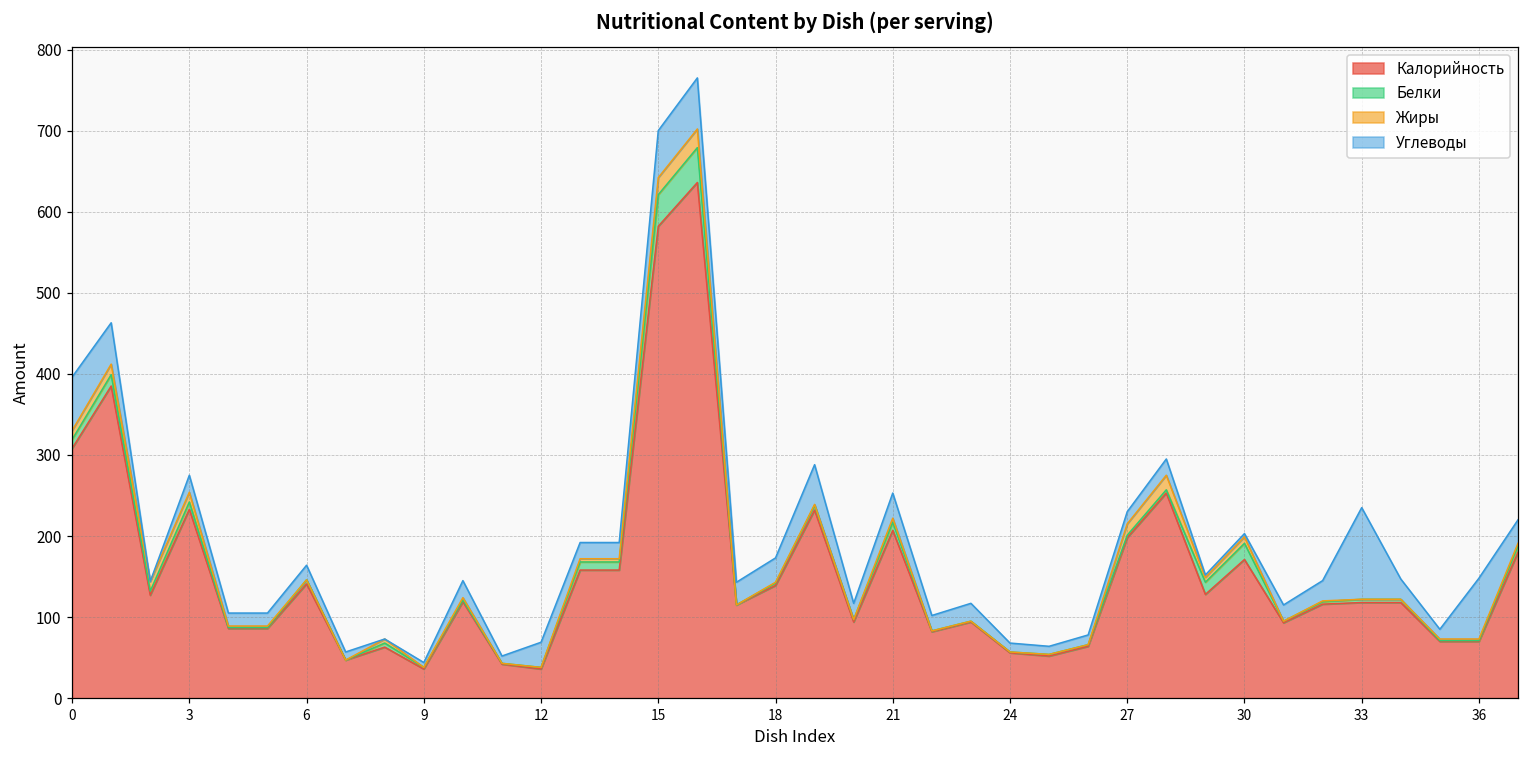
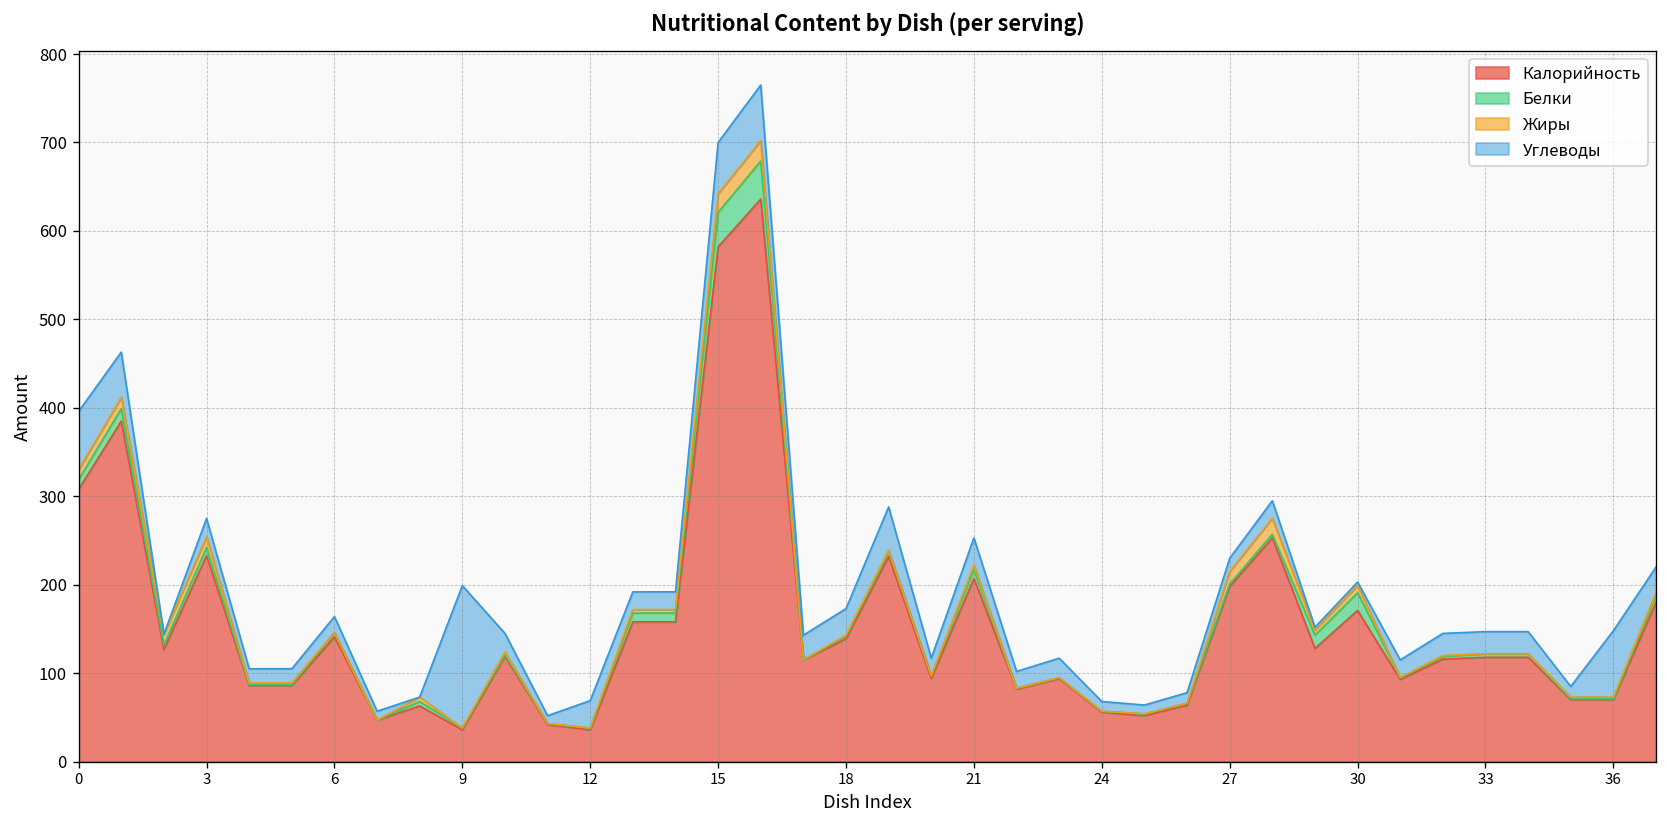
  {
    "Калорийность": {
      "0": 310,
      "3": 230,
      "6": 140,
      "15": 580,
      "21": 210,
      "30": 170,
      "33": 120
    },
    "Белки": {
      "0": 10,
      "3": 10,
      "15": 40,
      "21": 10,
      "30": 20
    },
    "Жиры": {
      "0": 10,
      "3": 10,
      "15": 20,
      "21": 10,
      "27": 10,
      "30": 10
    },
    "Углеводы": {
      "0": 70,
      "3": 20,
      "6": 20,
-     "9": 10,
+     "9": 160,
      "12": 30,
      "15": 60,
      "18": 30,
      "21": 30,
      "24": 10,
      "27": 20,
      "30": 0,
-     "33": 110,
+     "33": 30,
      "36": 80
    }
  }
